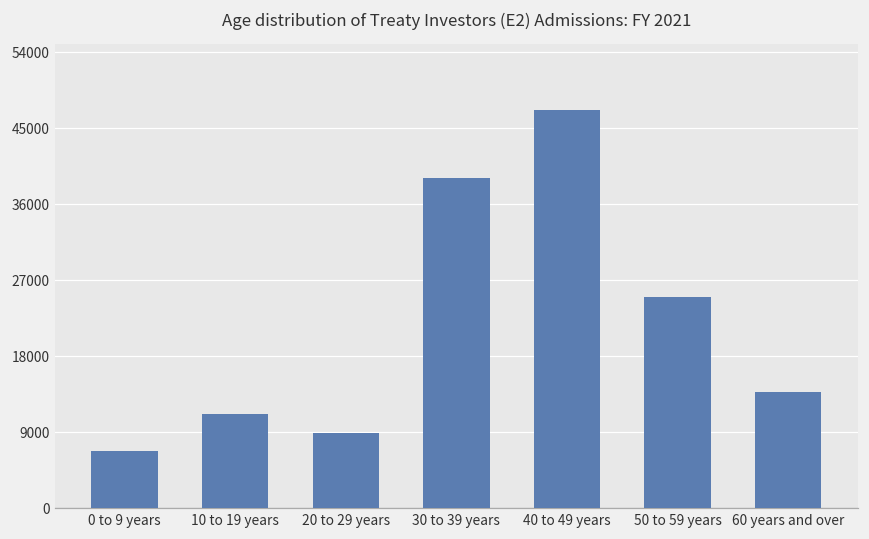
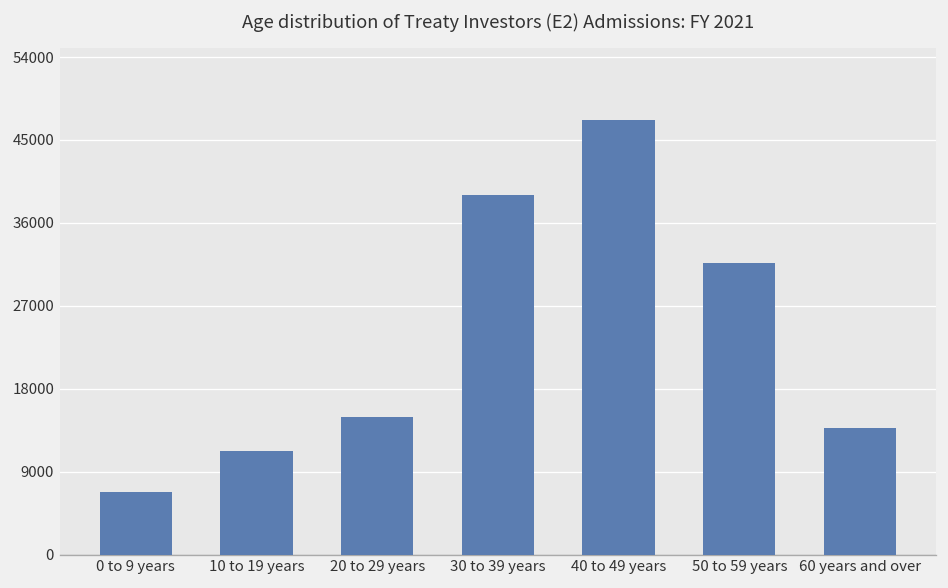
  {
    "0 to 9 years": 7000,
    "10 to 19 years": 11000,
-   "20 to 29 years": 9000,
+   "20 to 29 years": 15000,
    "30 to 39 years": 39000,
    "40 to 49 years": 47000,
-   "50 to 59 years": 25000,
+   "50 to 59 years": 32000,
    "60 years and over": 14000
  }
